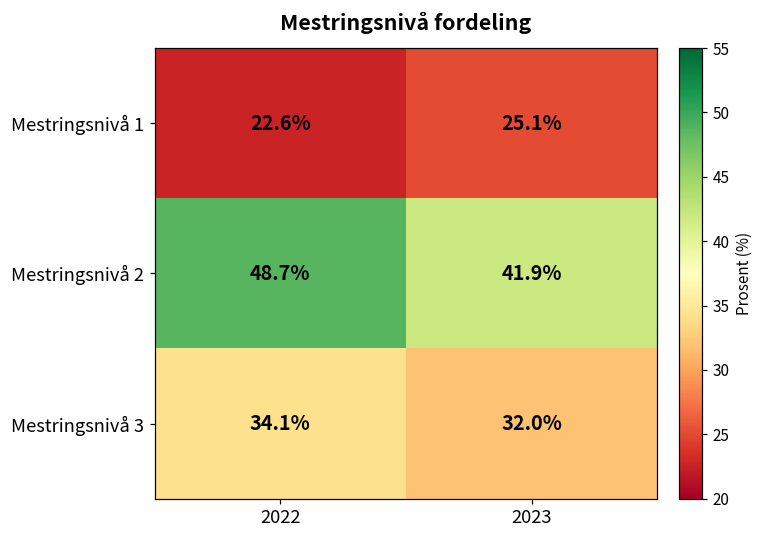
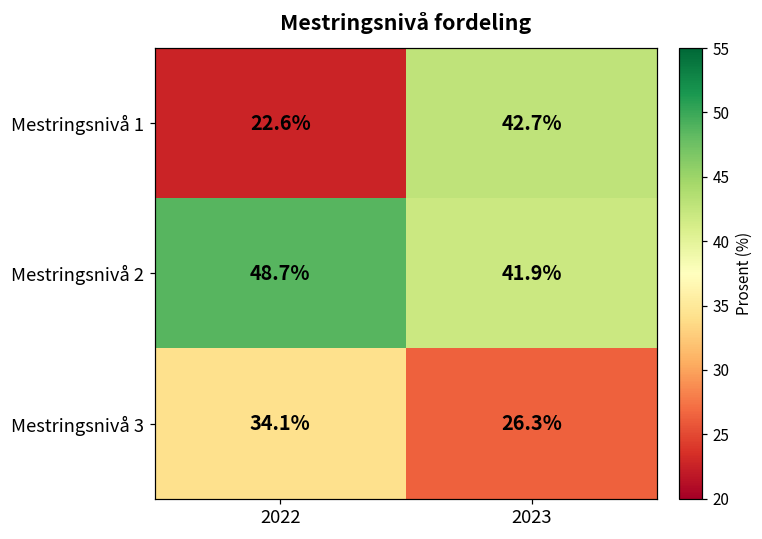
  {
    "Mestringsnivå 1": {
      "2022": "22.6%",
-     "2023": "25.1%"
+     "2023": "42.7%"
    },
    "Mestringsnivå 2": {
      "2022": "48.7%",
      "2023": "41.9%"
    },
    "Mestringsnivå 3": {
      "2022": "34.1%",
-     "2023": "32.0%"
+     "2023": "26.3%"
    }
  }
